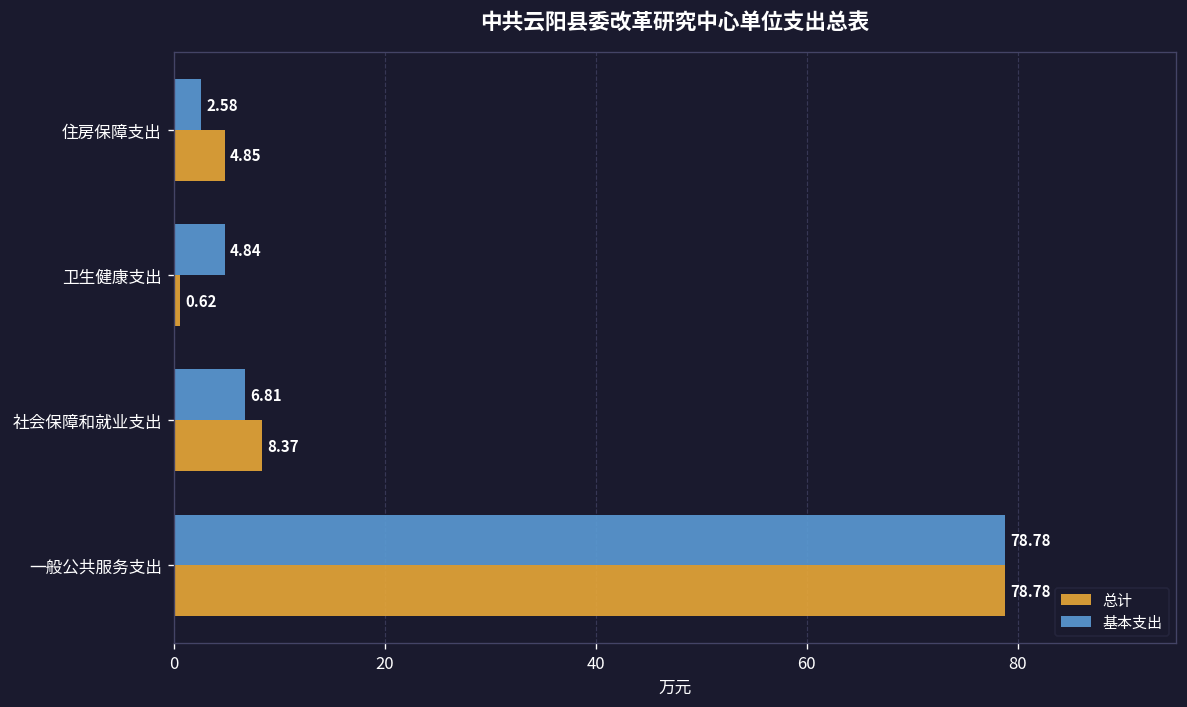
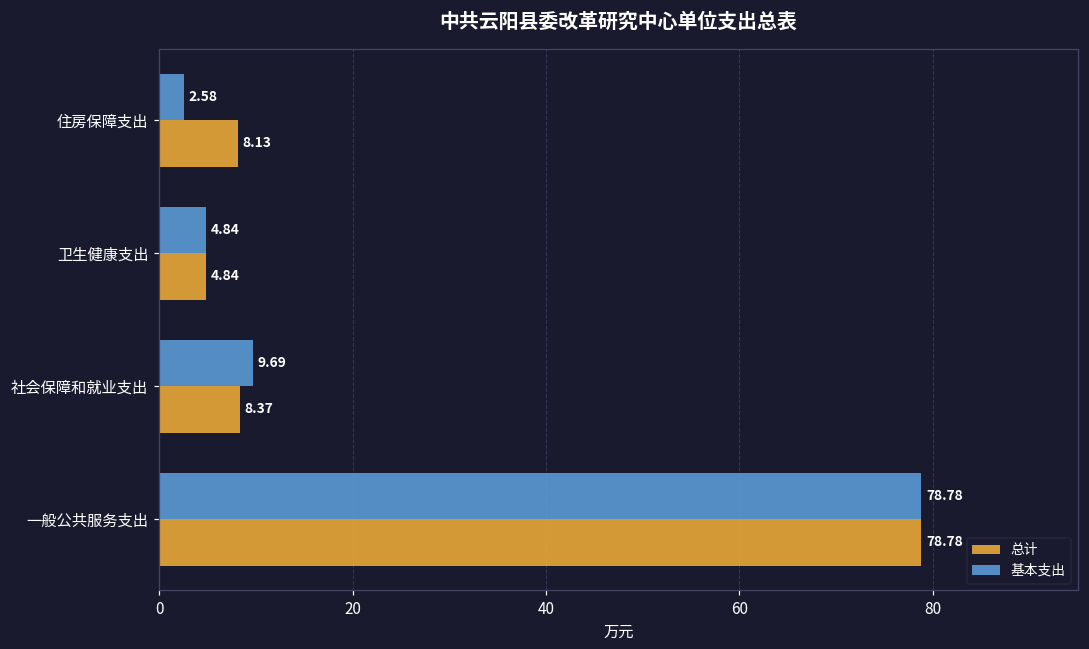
  {
    "总计": {
-     "住房保障支出": 4.85,
-     "卫生健康支出": 0.62,
+     "住房保障支出": 8.13,
+     "卫生健康支出": 4.84,
      "社会保障和就业支出": 8.37,
      "一般公共服务支出": 78.78
    },
    "基本支出": {
      "住房保障支出": 2.58,
      "卫生健康支出": 4.84,
-     "社会保障和就业支出": 6.81,
+     "社会保障和就业支出": 9.69,
      "一般公共服务支出": 78.78
    }
  }
